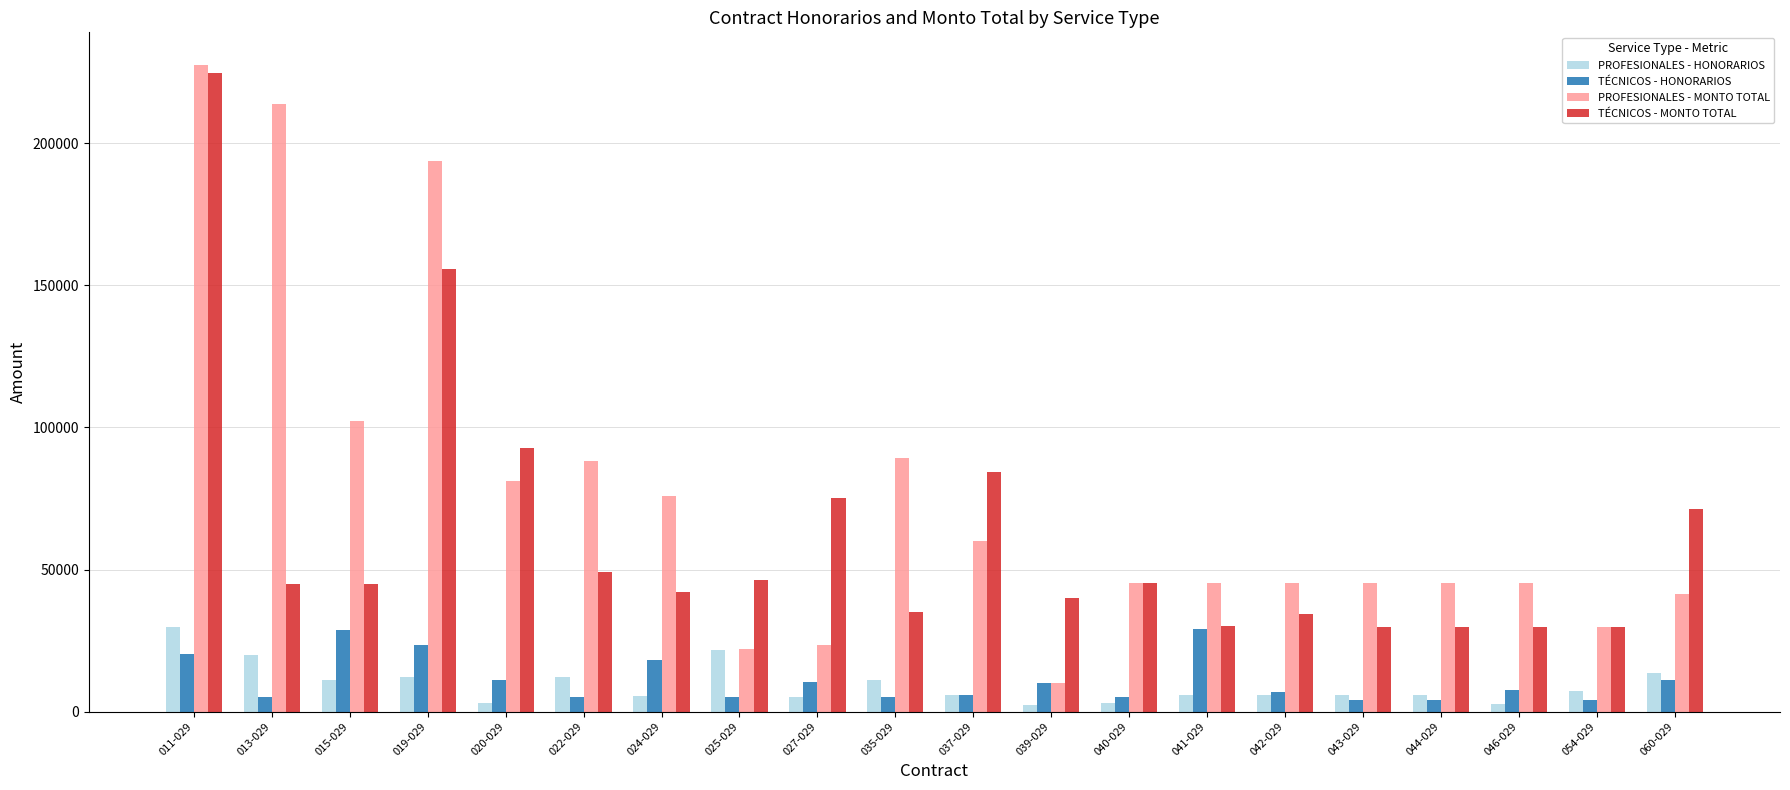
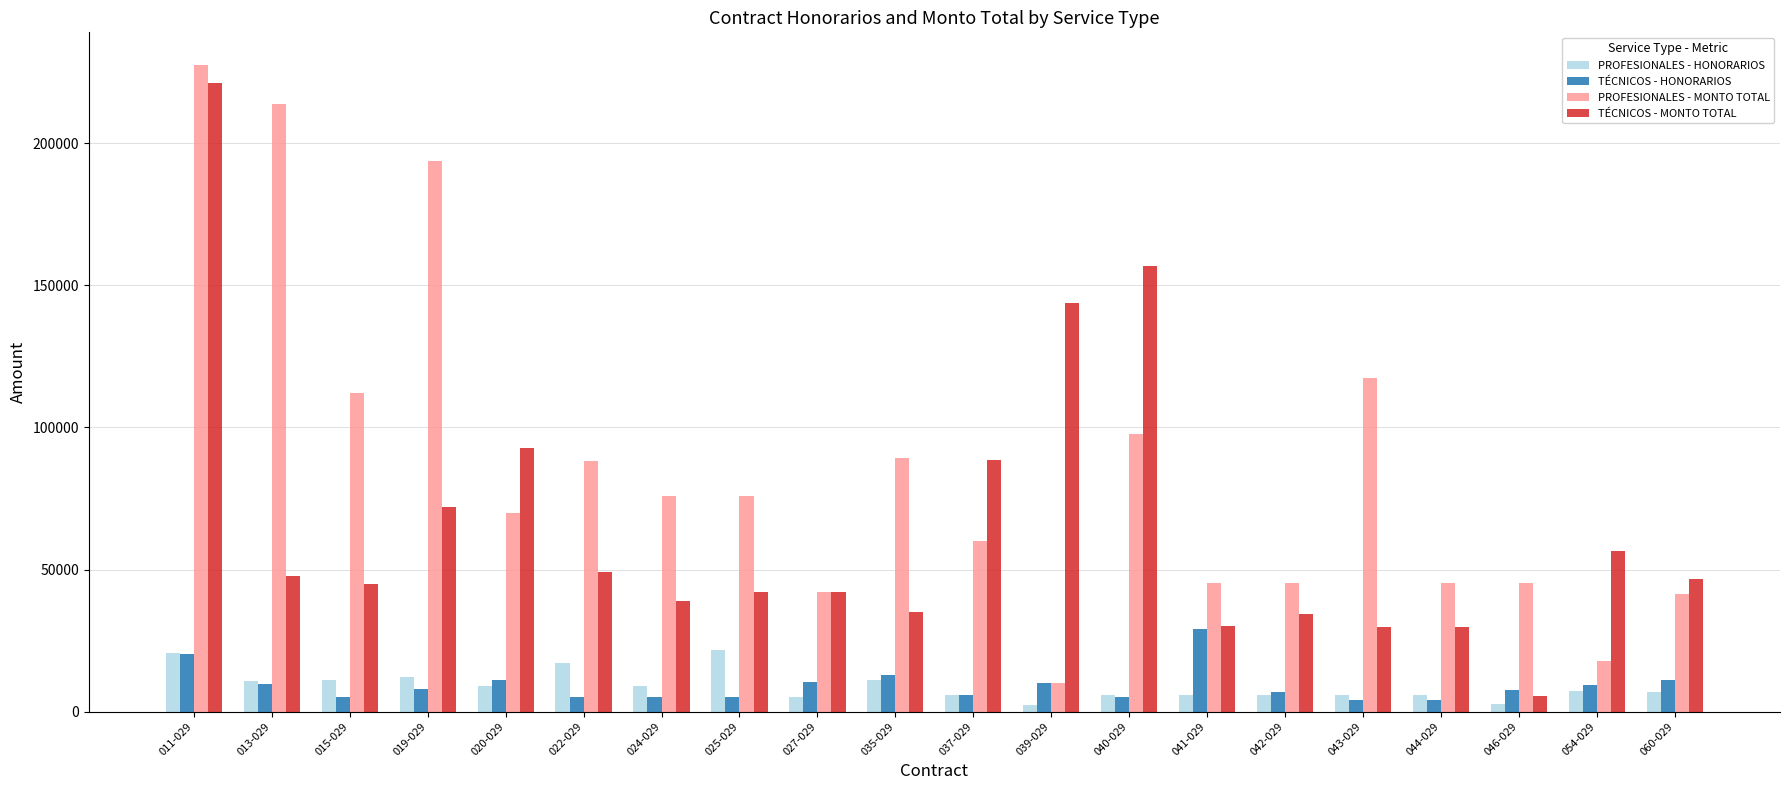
  {
    "PROFESIONALES - HONORARIOS": {
-     "011-029": 30000,
-     "013-029": 20000,
+     "011-029": 21000,
+     "013-029": 11000,
      "015-029": 11000,
      "019-029": 12000,
-     "020-029": 3000,
-     "022-029": 12000,
-     "024-029": 5000,
+     "020-029": 9000,
+     "022-029": 17000,
+     "024-029": 9000,
      "025-029": 22000,
      "027-029": 5000,
      "035-029": 11000,
      "037-029": 6000,
      "039-029": 2000,
-     "040-029": 3000,
+     "040-029": 6000,
      "041-029": 6000,
      "042-029": 6000,
      "043-029": 6000,
      "044-029": 6000,
      "046-029": 3000,
      "054-029": 7000,
-     "060-029": 14000
+     "060-029": 7000
    },
    "TÉCNICOS - HONORARIOS": {
      "011-029": 20000,
-     "013-029": 5000,
-     "015-029": 29000,
-     "019-029": 23000,
+     "013-029": 10000,
+     "015-029": 5000,
+     "019-029": 8000,
      "020-029": 11000,
      "022-029": 5000,
-     "024-029": 18000,
+     "024-029": 5000,
      "025-029": 5000,
      "027-029": 10000,
-     "035-029": 5000,
+     "035-029": 13000,
      "037-029": 6000,
      "039-029": 10000,
      "040-029": 5000,
      "041-029": 29000,
      "042-029": 7000,
      "043-029": 4000,
      "044-029": 4000,
      "046-029": 7000,
-     "054-029": 4000,
+     "054-029": 9000,
      "060-029": 11000
    },
    "PROFESIONALES - MONTO TOTAL": {
      "011-029": 228000,
      "013-029": 214000,
-     "015-029": 102000,
+     "015-029": 112000,
      "019-029": 194000,
-     "020-029": 81000,
+     "020-029": 70000,
      "022-029": 88000,
      "024-029": 76000,
-     "025-029": 22000,
-     "027-029": 23000,
+     "025-029": 76000,
+     "027-029": 42000,
      "035-029": 89000,
      "037-029": 60000,
      "039-029": 10000,
-     "040-029": 45000,
+     "040-029": 98000,
      "041-029": 45000,
      "042-029": 45000,
-     "043-029": 45000,
+     "043-029": 118000,
      "044-029": 45000,
      "046-029": 45000,
-     "054-029": 30000,
+     "054-029": 18000,
      "060-029": 41000
    },
    "TÉCNICOS - MONTO TOTAL": {
-     "011-029": 225000,
-     "013-029": 45000,
+     "011-029": 221000,
+     "013-029": 48000,
      "015-029": 45000,
-     "019-029": 156000,
+     "019-029": 72000,
      "020-029": 93000,
      "022-029": 49000,
-     "024-029": 42000,
-     "025-029": 46000,
-     "027-029": 75000,
+     "024-029": 39000,
+     "025-029": 42000,
+     "027-029": 42000,
      "035-029": 35000,
-     "037-029": 84000,
-     "039-029": 40000,
-     "040-029": 45000,
+     "037-029": 88000,
+     "039-029": 144000,
+     "040-029": 157000,
      "041-029": 30000,
      "042-029": 34000,
      "043-029": 30000,
      "044-029": 30000,
-     "046-029": 30000,
-     "054-029": 30000,
-     "060-029": 71000
+     "046-029": 5000,
+     "054-029": 57000,
+     "060-029": 47000
    }
  }
